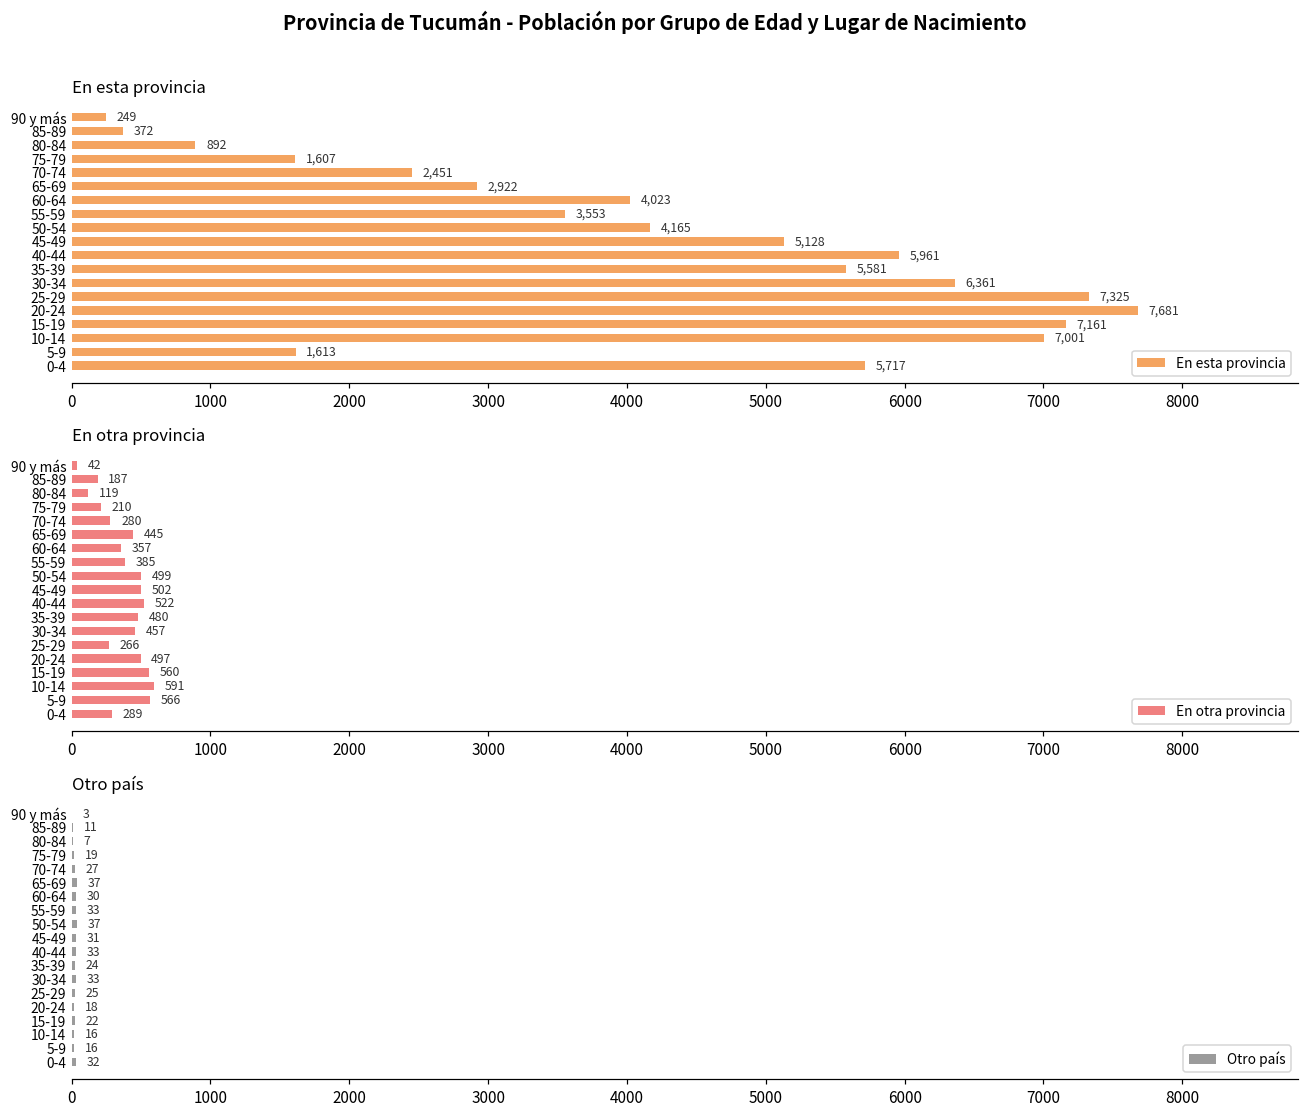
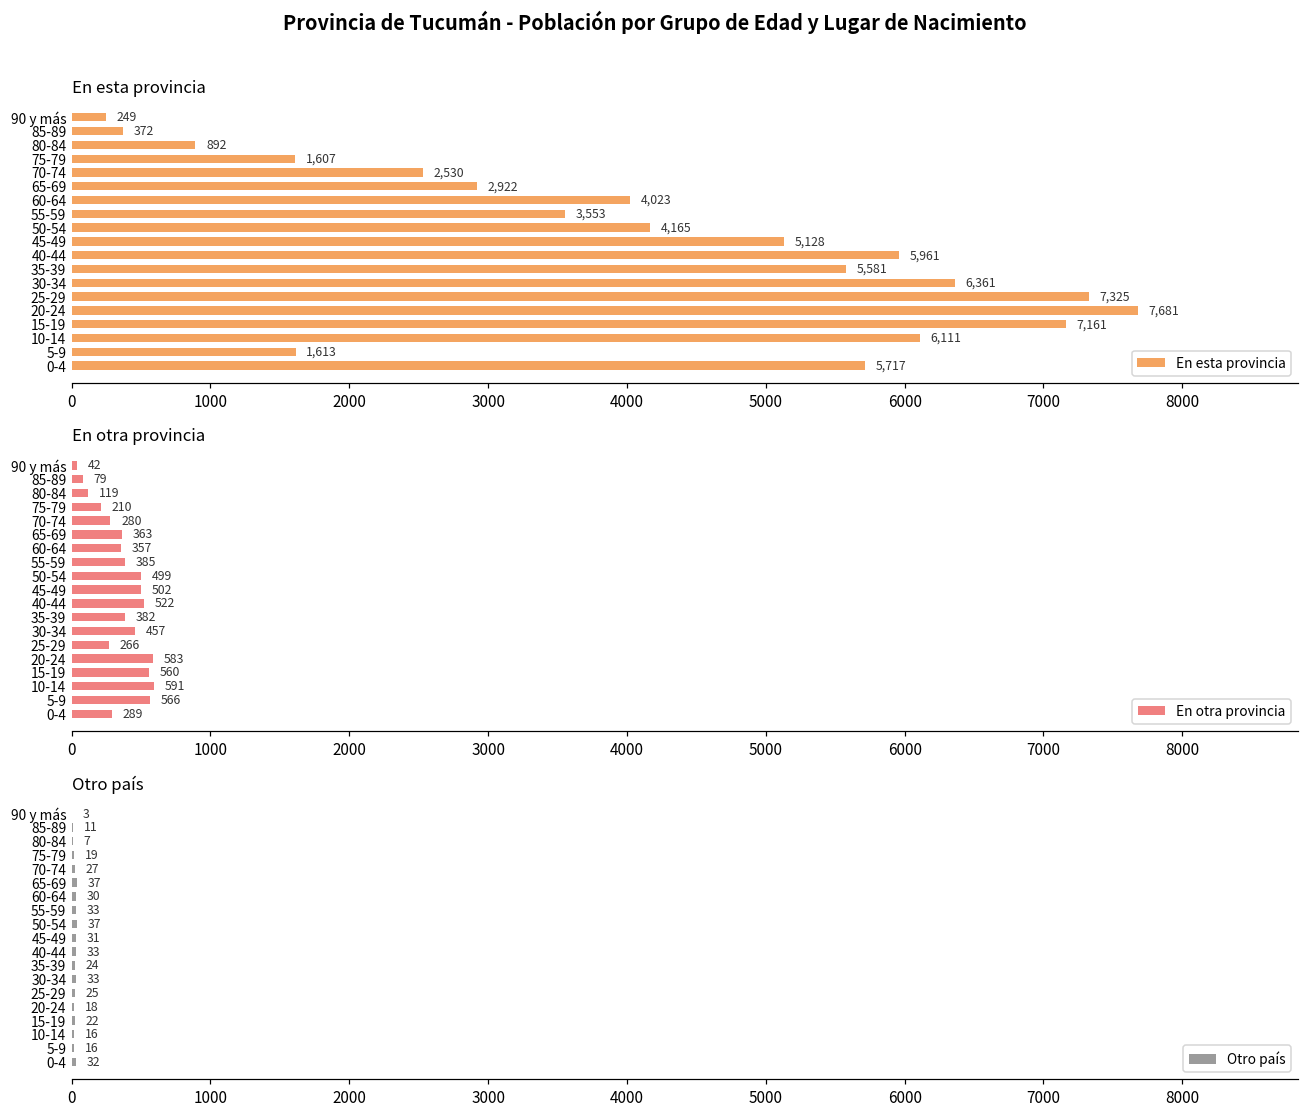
  {
    "En esta provincia": {
      "90 y más": "249",
      "85-89": "372",
      "80-84": "892",
      "75-79": "1,607",
-     "70-74": "2,451",
+     "70-74": "2,530",
      "65-69": "2,922",
      "60-64": "4,023",
      "55-59": "3,553",
      "50-54": "4,165",
      "45-49": "5,128",
      "40-44": "5,961",
      "35-39": "5,581",
      "30-34": "6,361",
      "25-29": "7,325",
      "20-24": "7,681",
      "15-19": "7,161",
-     "10-14": "7,001",
+     "10-14": "6,111",
      "5-9": "1,613",
      "0-4": "5,717"
    },
    "En otra provincia": {
      "90 y más": "42",
-     "85-89": "187",
+     "85-89": "79",
      "80-84": "119",
      "75-79": "210",
      "70-74": "280",
-     "65-69": "445",
+     "65-69": "363",
      "60-64": "357",
      "55-59": "385",
      "50-54": "499",
      "45-49": "502",
      "40-44": "522",
-     "35-39": "480",
+     "35-39": "382",
      "30-34": "457",
      "25-29": "266",
-     "20-24": "497",
+     "20-24": "583",
      "15-19": "560",
      "10-14": "591",
      "5-9": "566",
      "0-4": "289"
    },
    "Otro país": {
      "90 y más": "3",
      "85-89": "11",
      "80-84": "7",
      "75-79": "19",
      "70-74": "27",
      "65-69": "37",
      "60-64": "30",
      "55-59": "33",
      "50-54": "37",
      "45-49": "31",
      "40-44": "33",
      "35-39": "24",
      "30-34": "33",
      "25-29": "25",
      "20-24": "18",
      "15-19": "22",
      "10-14": "16",
      "5-9": "16",
      "0-4": "32"
    }
  }
